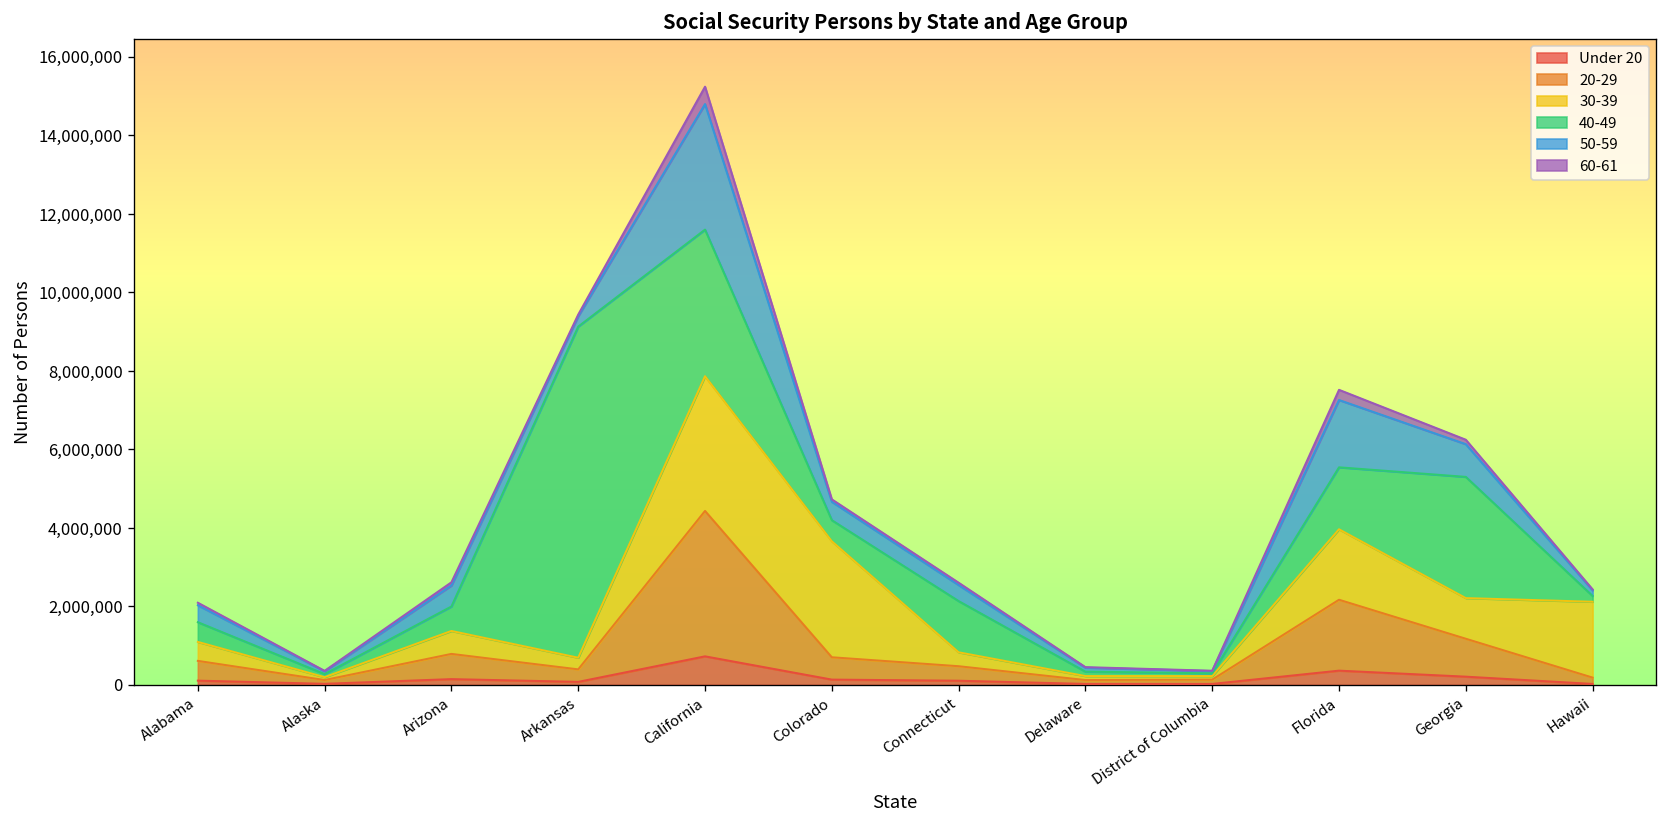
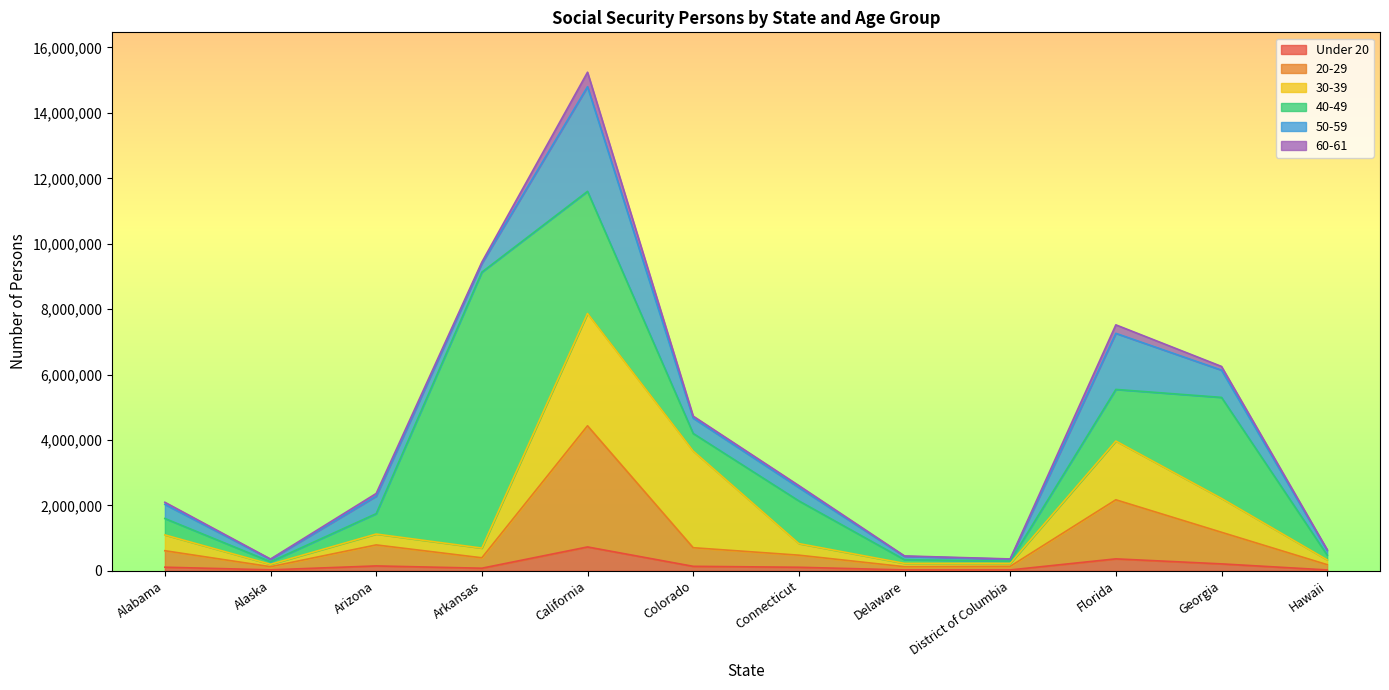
  {
    "30-39": {
      "Alabama": "500,000",
-     "Arizona": "600,000",
+     "Arizona": "300,000",
      "Arkansas": "300,000",
      "California": "3,400,000",
      "Colorado": "3,000,000",
      "Connecticut": "400,000",
      "Delaware": "100,000",
      "Florida": "1,800,000",
      "Georgia": "1,000,000",
-     "Hawaii": "1,900,000"
+     "Hawaii": "100,000"
    },
    "40-49": {
      "Alabama": "500,000",
      "Arizona": "600,000",
      "Arkansas": "8,400,000",
      "California": "3,700,000",
      "Colorado": "500,000",
      "Connecticut": "1,300,000",
      "Delaware": "100,000",
      "Florida": "1,600,000",
      "Georgia": "3,100,000",
      "Hawaii": "100,000"
    },
    "50-59": {
      "Arizona": "500,000",
      "California": "3,200,000",
      "Florida": "1,700,000",
      "Georgia": "800,000"
    },
    "60-61": {
      "Arizona": "100,000",
      "California": "400,000",
      "Florida": "300,000",
      "Georgia": "100,000"
    }
  }
